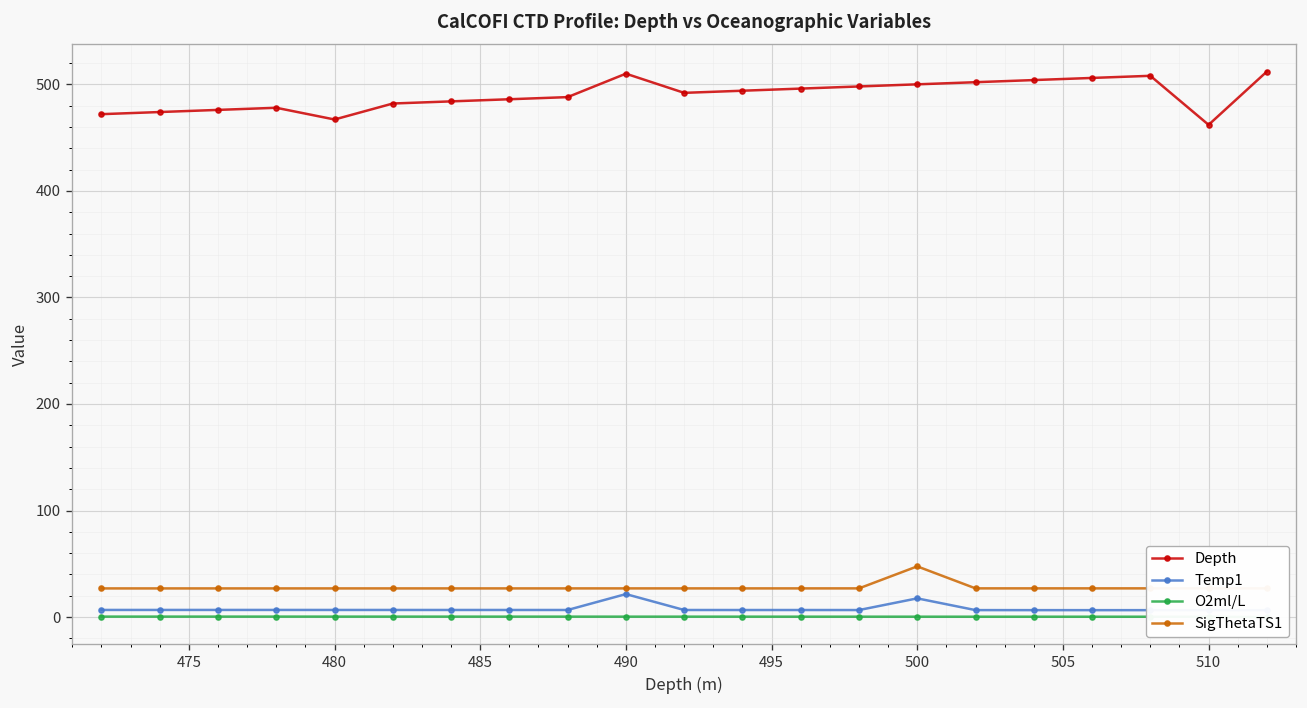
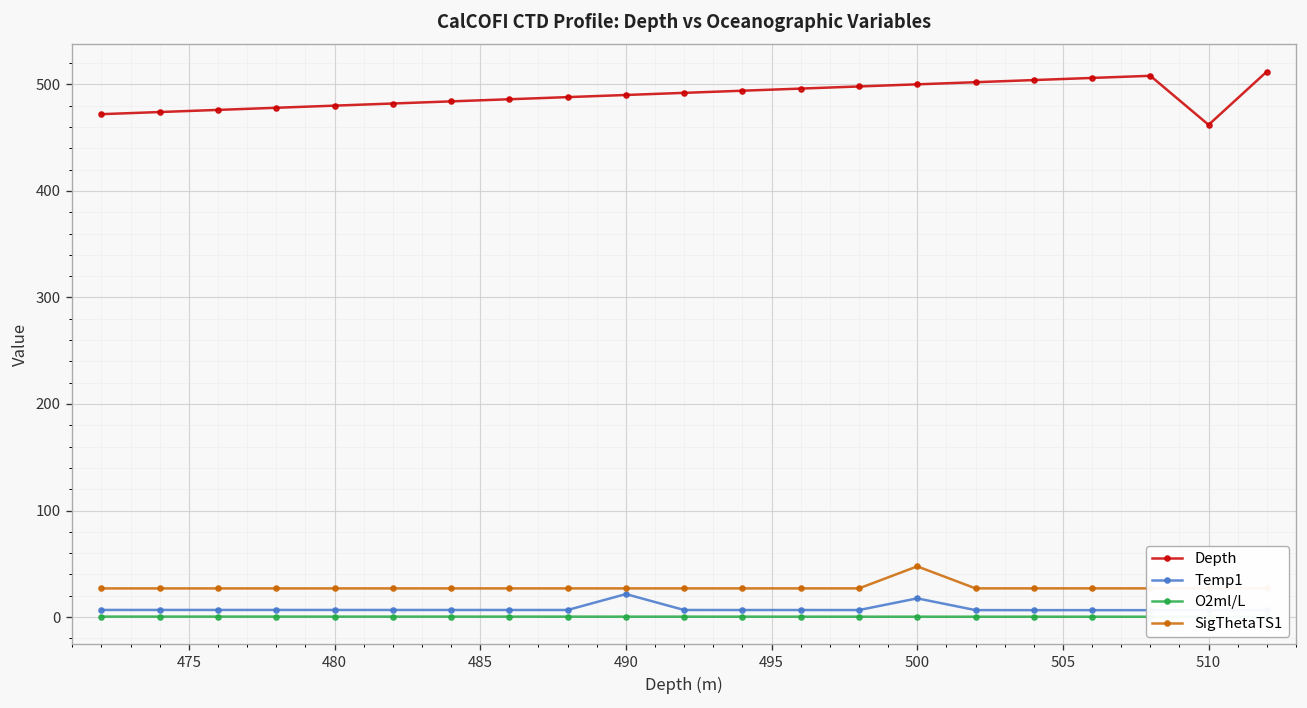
  {
    "Depth": {
-     "480": 470,
-     "490": 510,
+     "480": 480,
+     "490": 490,
      "500": 500,
      "510": 460
    },
    "Temp1": {
      "480": 10,
      "490": 20,
      "500": 20
    },
    "O2ml/L": {
      "480": 0,
      "490": 0,
      "500": 0
    },
    "SigThetaTS1": {
      "480": 30,
      "490": 30,
      "500": 50
    }
  }
